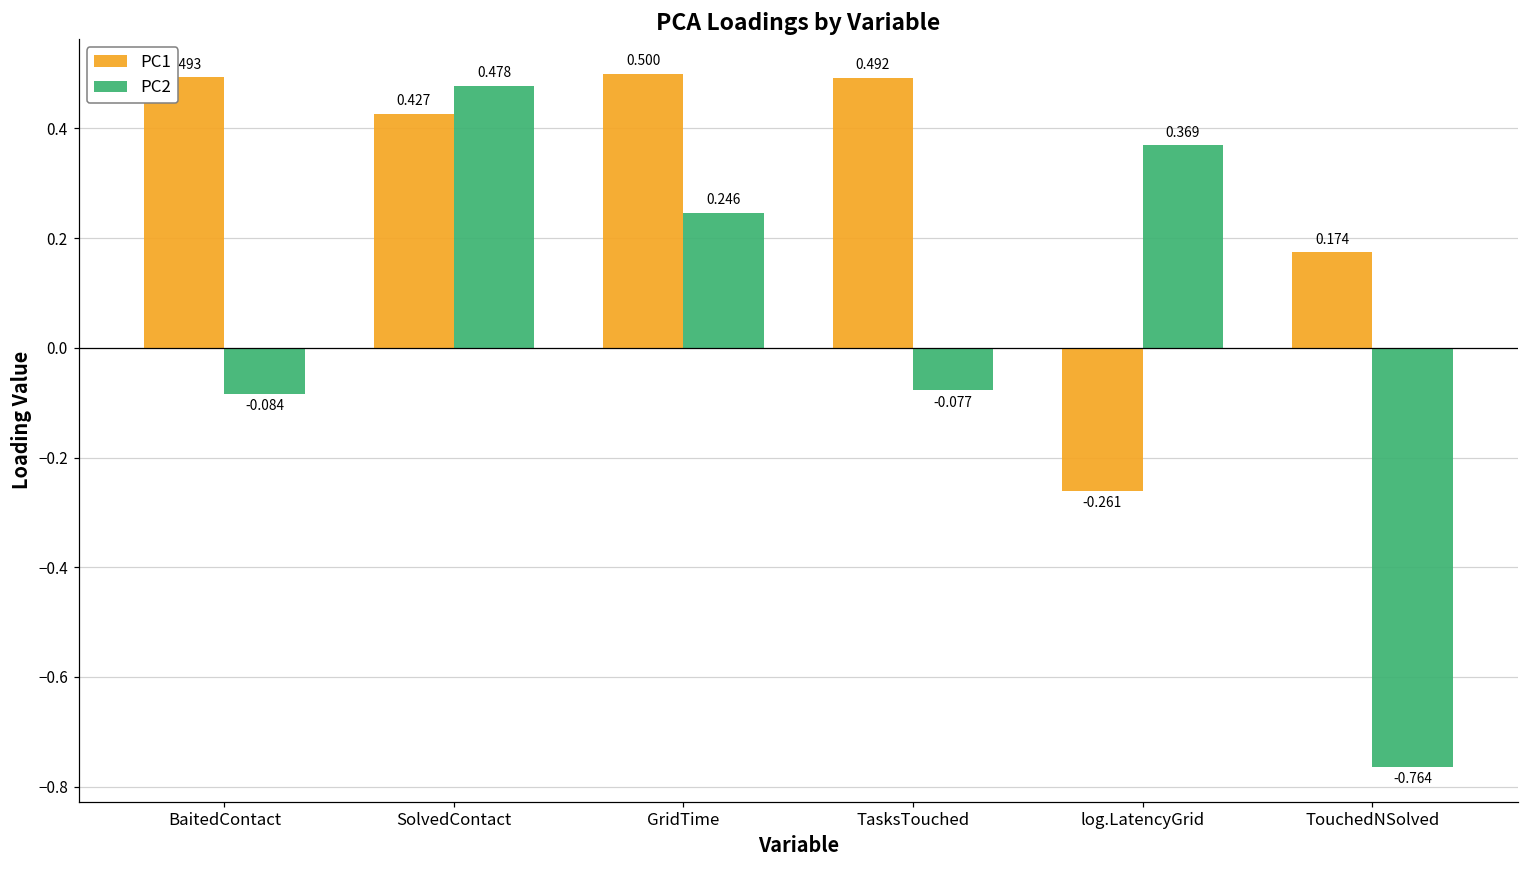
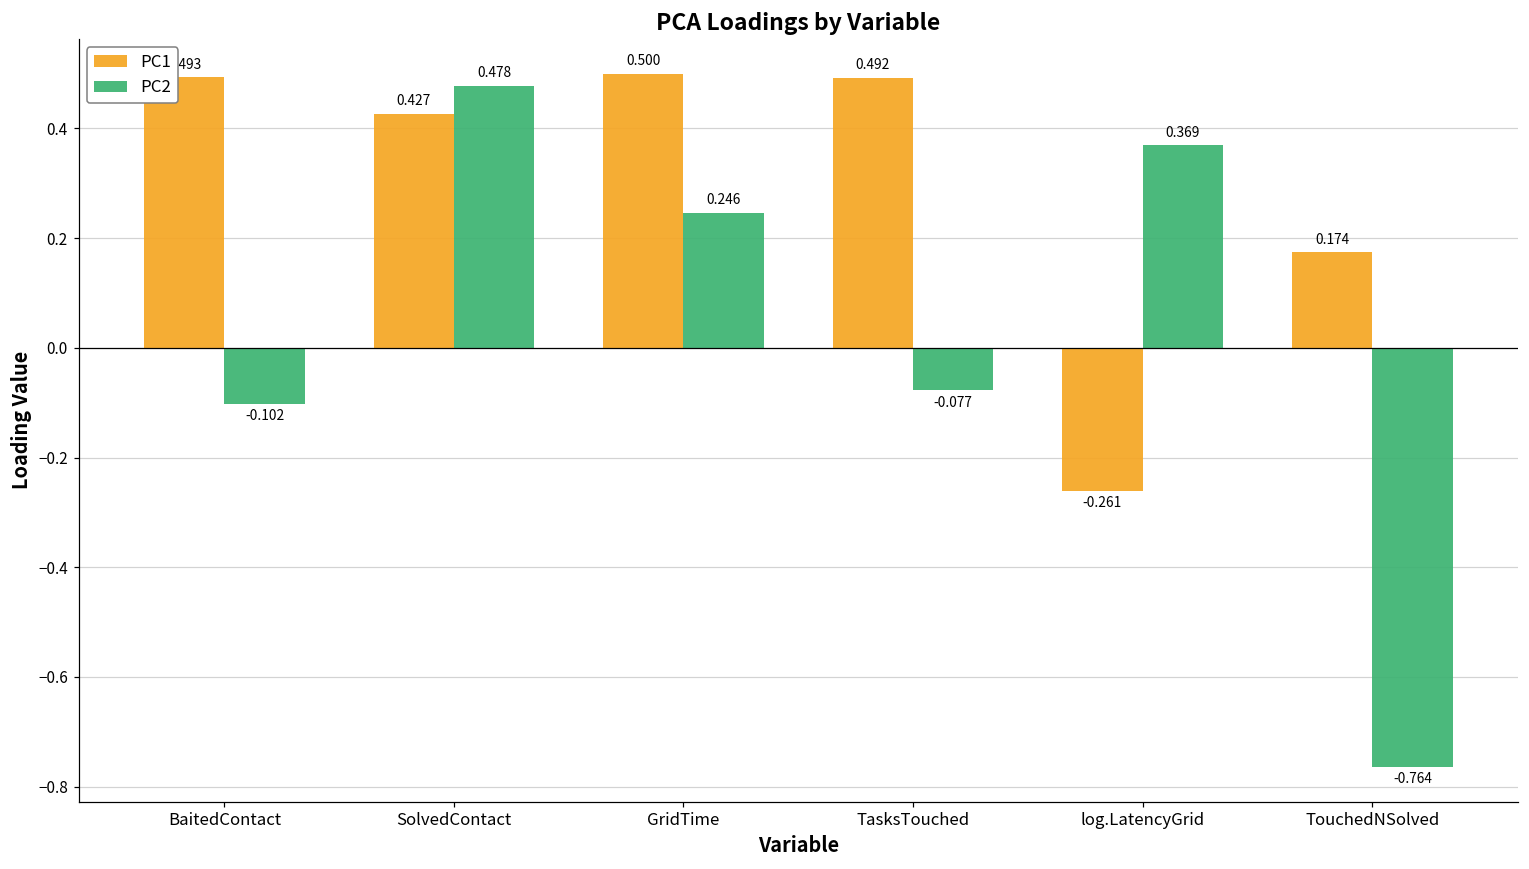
  {
    "PC1": {
      "SolvedContact": 0.427,
      "GridTime": 0.500,
      "TasksTouched": 0.492,
      "log.LatencyGrid": -0.261,
      "TouchedNSolved": 0.174
    },
    "PC2": {
-     "BaitedContact": -0.084,
+     "BaitedContact": -0.102,
      "SolvedContact": 0.478,
      "GridTime": 0.246,
      "TasksTouched": -0.077,
      "log.LatencyGrid": 0.369,
      "TouchedNSolved": -0.764
    }
  }
